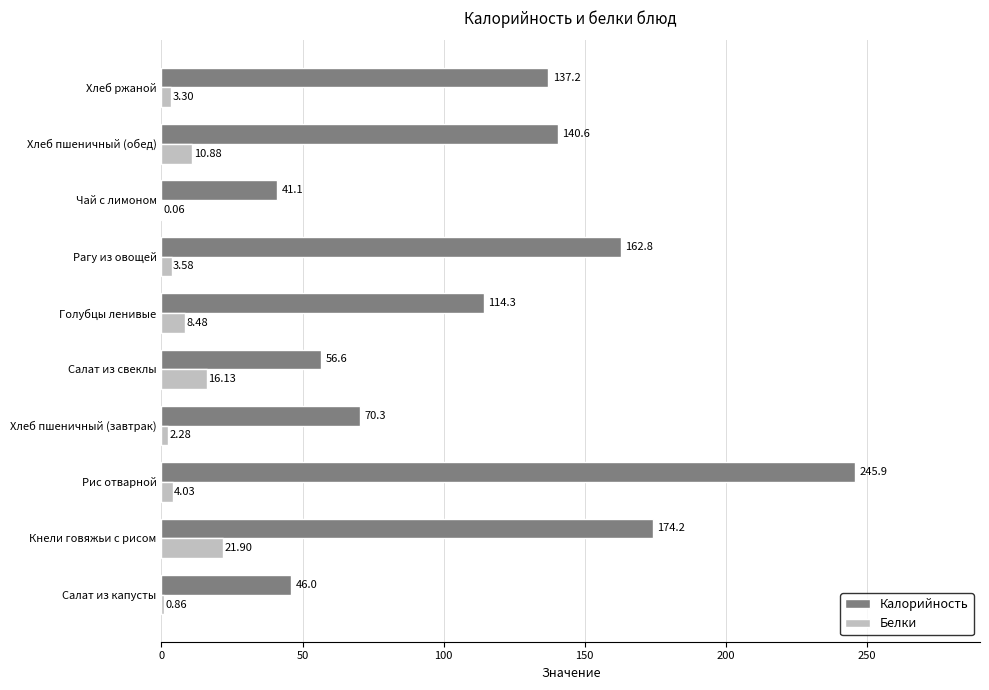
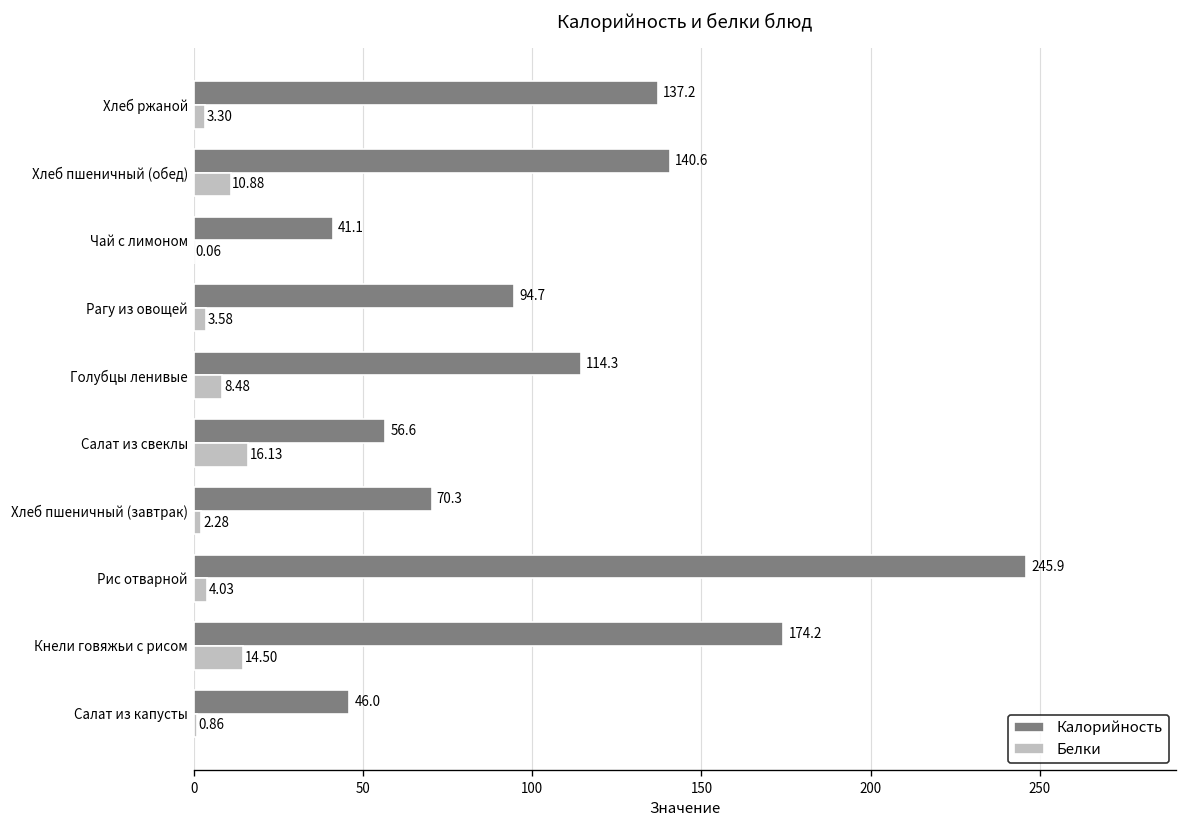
  {
    "Калорийность": {
      "Хлеб ржаной": 137.2,
      "Хлеб пшеничный (обед)": 140.6,
      "Чай с лимоном": 41.1,
-     "Рагу из овощей": 162.8,
+     "Рагу из овощей": 94.7,
      "Голубцы ленивые": 114.3,
      "Салат из свеклы": 56.6,
      "Хлеб пшеничный (завтрак)": 70.3,
      "Рис отварной": 245.9,
      "Кнели говяжьи с рисом": 174.2,
      "Салат из капусты": 46.0
    },
    "Белки": {
      "Хлеб ржаной": 3.30,
      "Хлеб пшеничный (обед)": 10.88,
      "Чай с лимоном": 0.06,
      "Рагу из овощей": 3.58,
      "Голубцы ленивые": 8.48,
      "Салат из свеклы": 16.13,
      "Хлеб пшеничный (завтрак)": 2.28,
      "Рис отварной": 4.03,
-     "Кнели говяжьи с рисом": 21.90,
+     "Кнели говяжьи с рисом": 14.50,
      "Салат из капусты": 0.86
    }
  }
